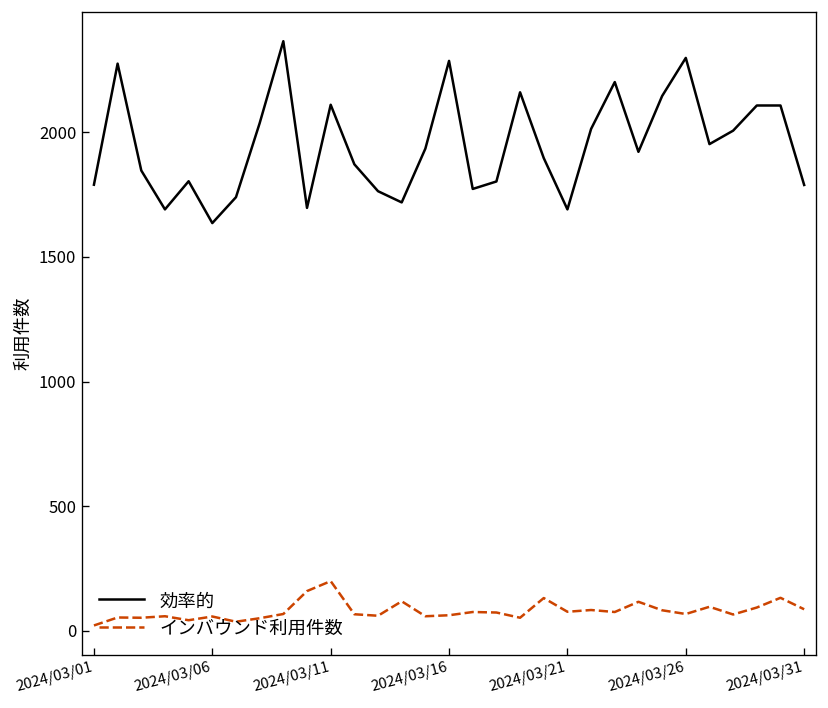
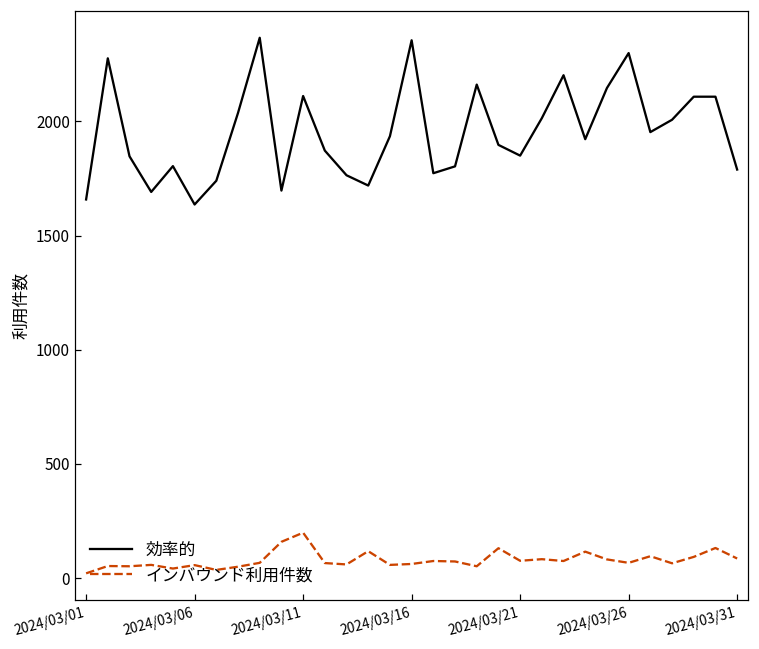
  {
    "効率的": {
-     "2024/03/01": 1790,
+     "2024/03/01": 1660,
      "2024/03/06": 1640,
      "2024/03/11": 2110,
-     "2024/03/16": 2290,
-     "2024/03/21": 1690,
+     "2024/03/16": 2360,
+     "2024/03/21": 1850,
      "2024/03/26": 2300,
      "2024/03/31": 1790
    },
    "インバウンド利用件数": {
      "2024/03/01": 20,
      "2024/03/06": 60,
      "2024/03/11": 200,
      "2024/03/16": 60,
      "2024/03/21": 80,
      "2024/03/26": 70,
      "2024/03/31": 90
    }
  }
